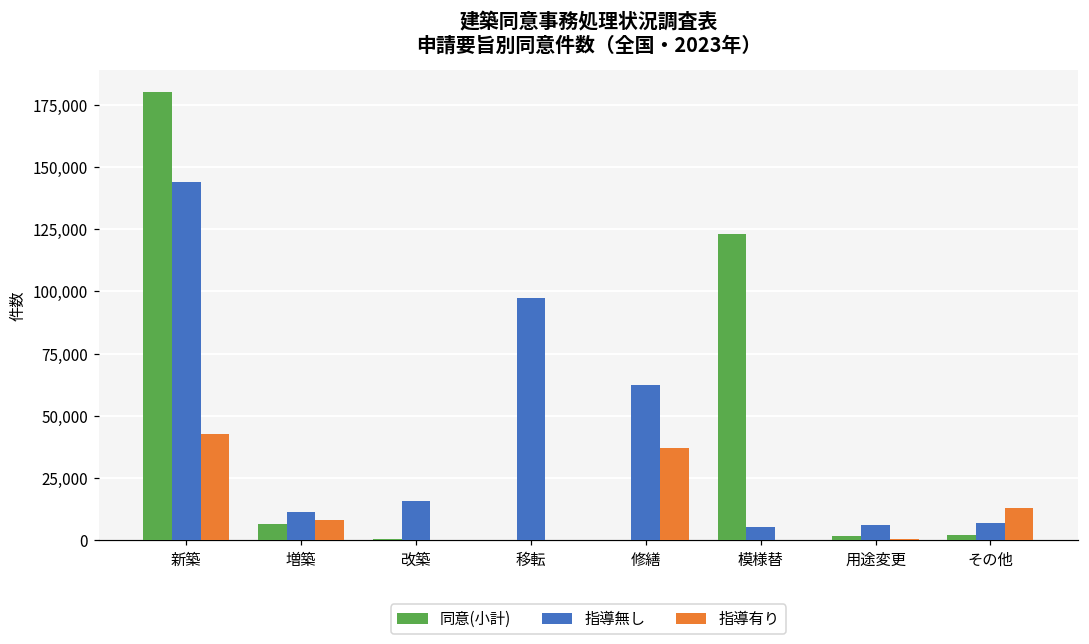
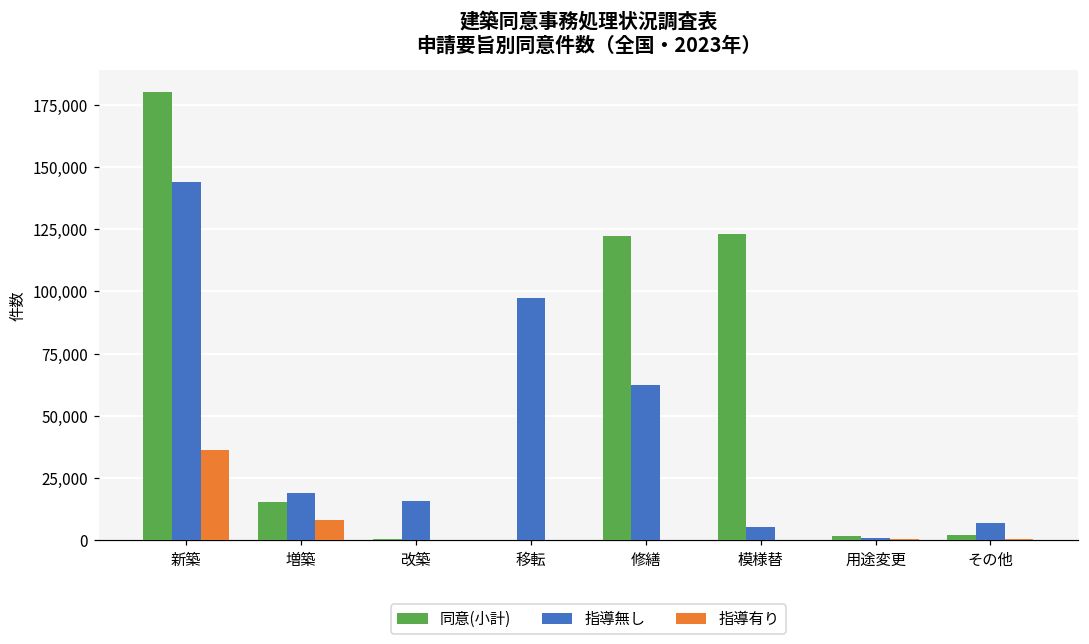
  {
    "同意(小計)": {
      "新築": "180,000",
-     "増築": "7,000",
-     "修繕": "0",
+     "増築": "16,000",
+     "修繕": "122,000",
      "模様替": "123,000",
      "用途変更": "2,000",
      "その他": "2,000"
    },
    "指導無し": {
      "新築": "144,000",
-     "増築": "11,000",
+     "増築": "19,000",
      "改築": "16,000",
      "移転": "97,000",
      "修繕": "62,000",
      "模様替": "5,000",
-     "用途変更": "6,000",
+     "用途変更": "1,000",
      "その他": "7,000"
    },
    "指導有り": {
-     "新築": "43,000",
+     "新築": "36,000",
      "増築": "8,000",
-     "修繕": "37,000",
-     "その他": "13,000"
+     "修繕": "0",
+     "その他": "0"
    }
  }
